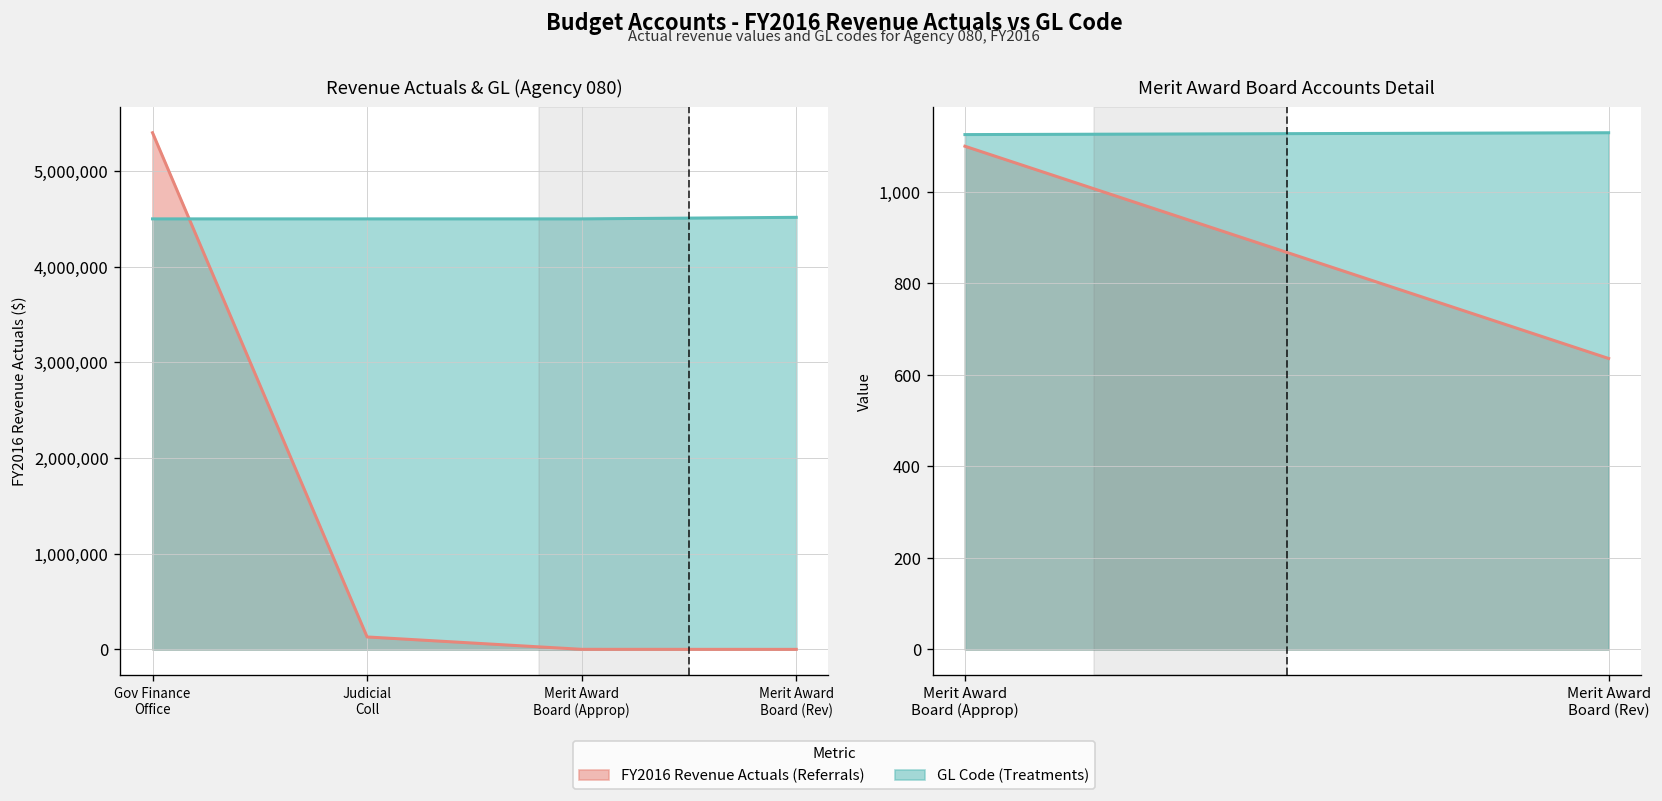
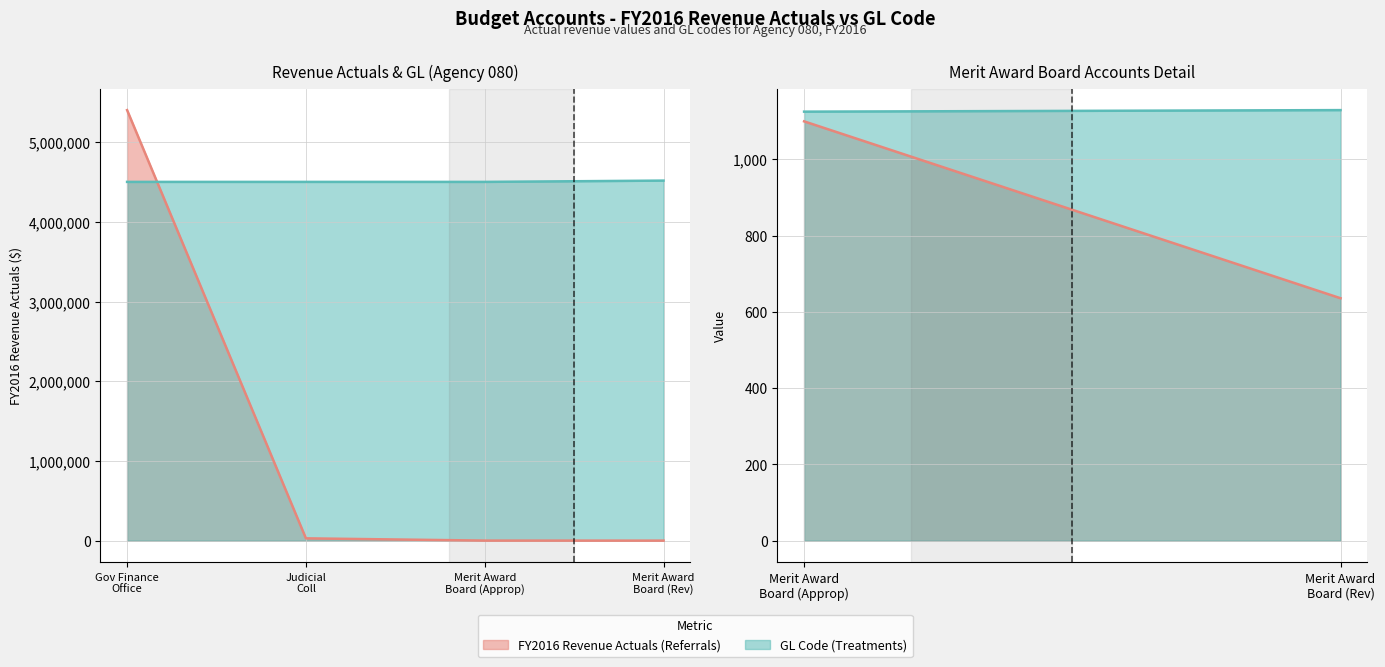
  {
    "Revenue Actuals & GL (Agency 080)": {
      "FY2016 Revenue Actuals (Referrals)": {
        "Gov Finance Office": "5,400,000",
-       "Judicial Coll": "100,000",
+       "Judicial Coll": "0",
        "Merit Award Board (Approp)": "0",
        "Merit Award Board (Rev)": "0"
      }
    },
    "Merit Award Board Accounts Detail": {
      "FY2016 Revenue Actuals (Referrals)": {
        "Merit Award Board (Approp)": "1,100",
        "Merit Award Board (Rev)": "640"
      }
    }
  }
